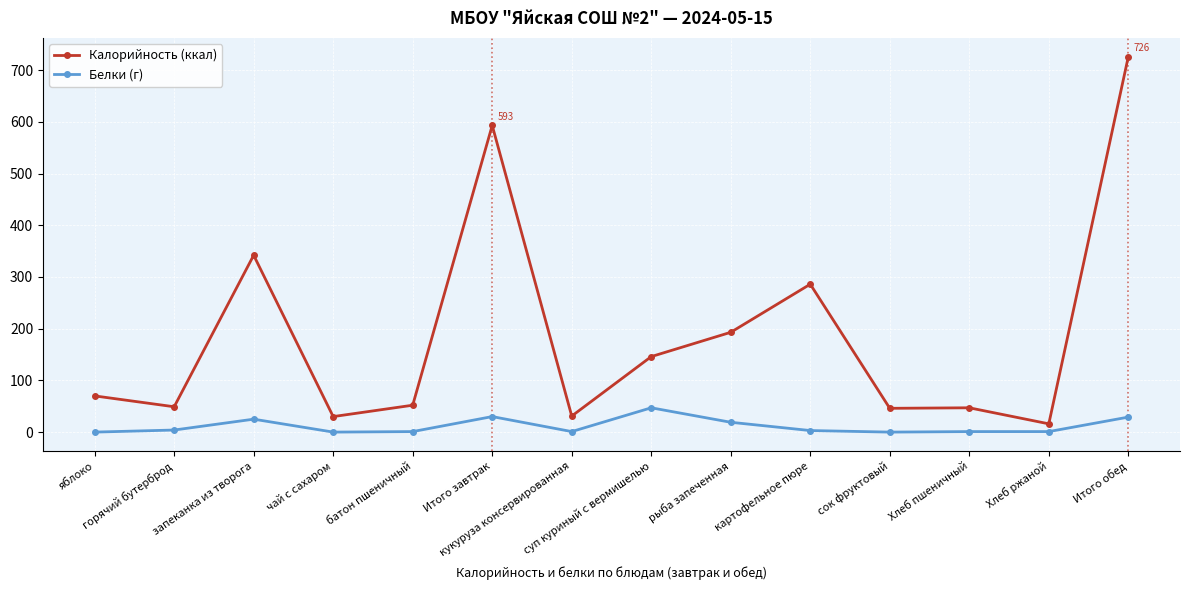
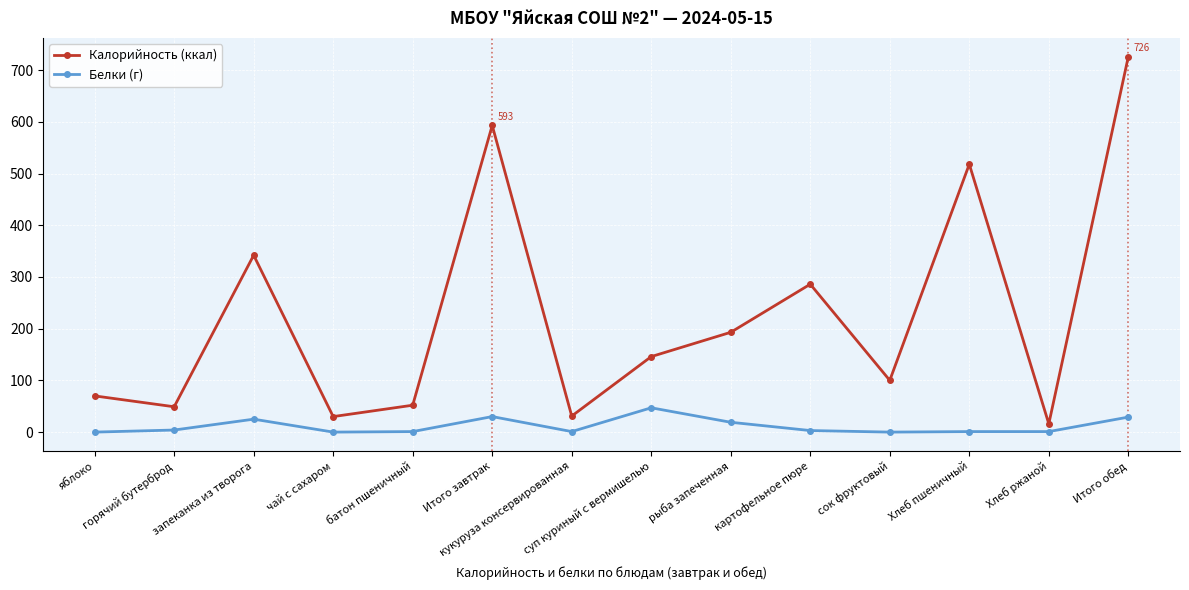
  {
    "Калорийность (ккал)": {
      "яблоко": 70,
      "горячий бутерброд": 50,
      "запеканка из творога": 340,
      "чай с сахаром": 30,
      "батон пшеничный": 50,
      "кукуруза консервированная": 30,
      "суп куриный с вермишелью": 150,
      "рыба запеченная": 190,
      "картофельное пюре": 290,
-     "сок фруктовый": 50,
-     "Хлеб пшеничный": 50,
+     "сок фруктовый": 100,
+     "Хлеб пшеничный": 520,
      "Хлеб ржаной": 20
    },
    "Белки (г)": {
      "яблоко": 0,
      "горячий бутерброд": 0,
      "запеканка из творога": 30,
      "чай с сахаром": 0,
      "батон пшеничный": 0,
      "Итого завтрак": 30,
      "кукуруза консервированная": 0,
      "суп куриный с вермишелью": 50,
      "рыба запеченная": 20,
      "картофельное пюре": 0,
      "сок фруктовый": 0,
      "Хлеб пшеничный": 0,
      "Хлеб ржаной": 0,
      "Итого обед": 30
    }
  }
